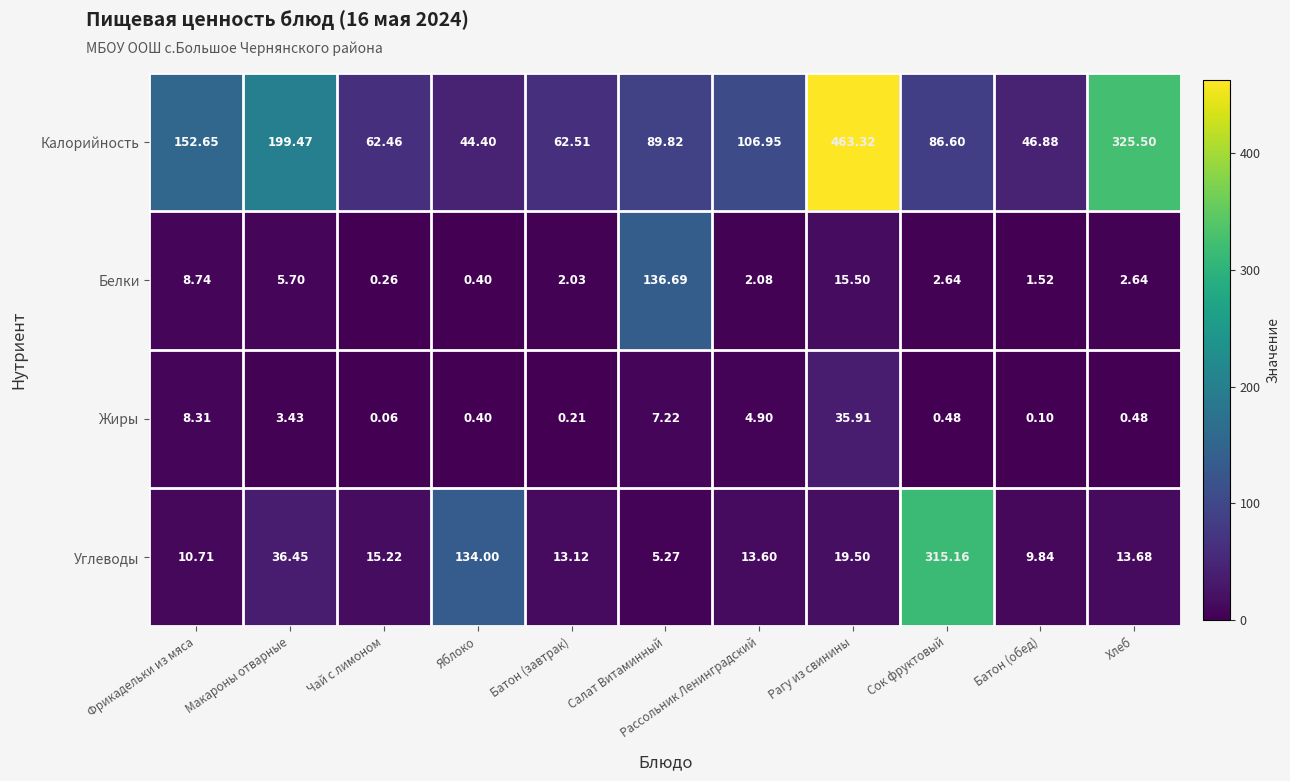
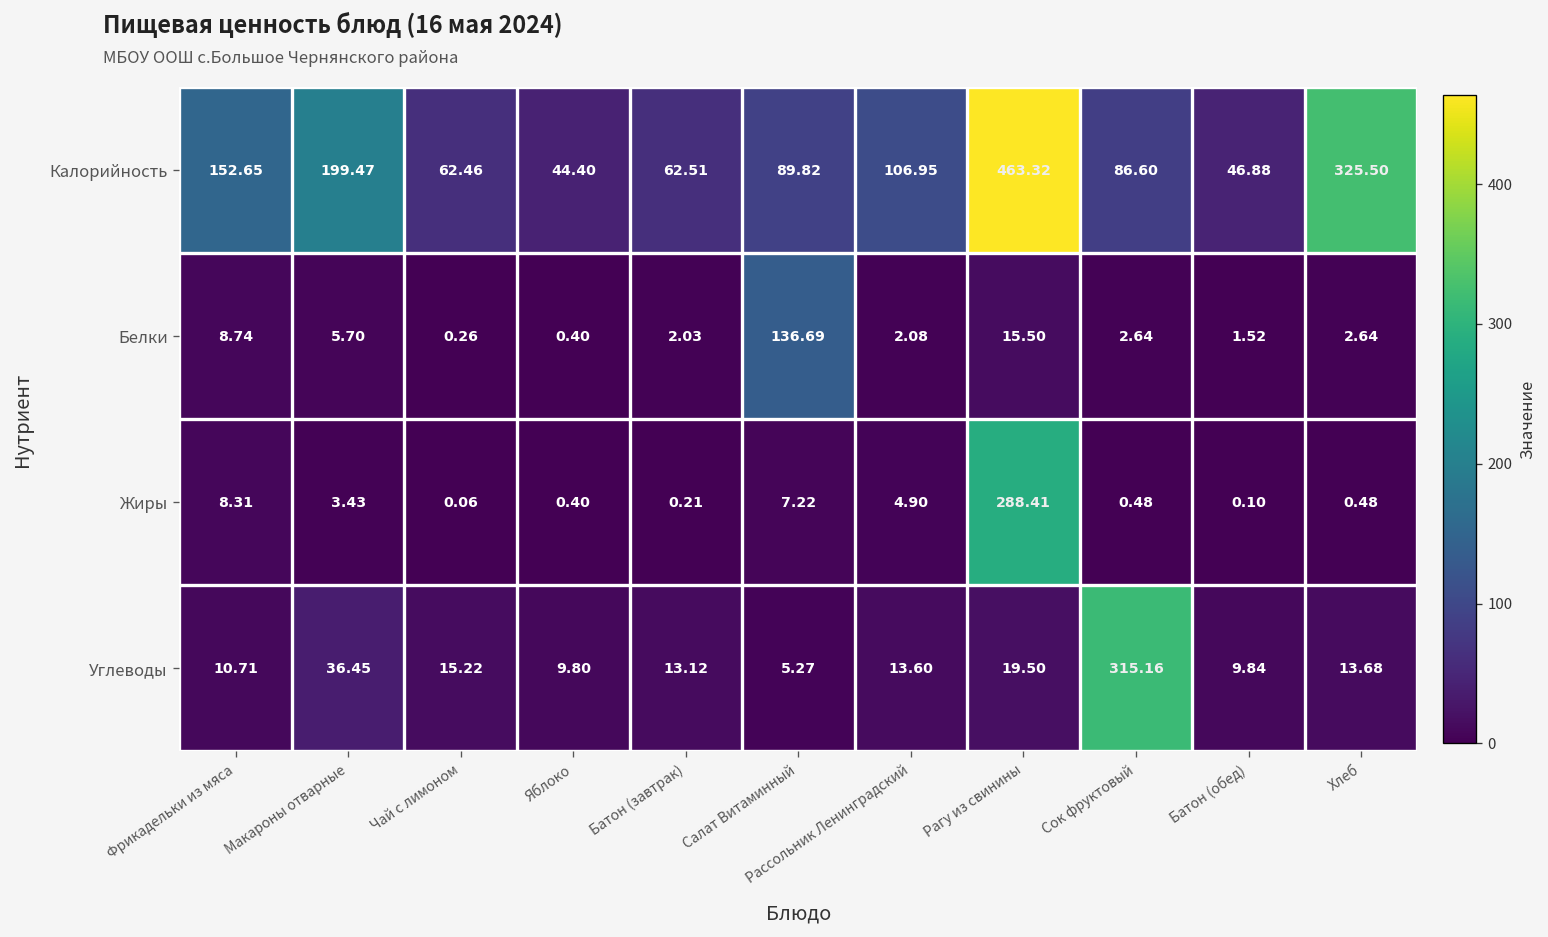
  {
    "Калорийность": {
      "Фрикадельки из мяса": 152.65,
      "Макароны отварные": 199.47,
      "Чай с лимоном": 62.46,
      "Яблоко": 44.40,
      "Батон (завтрак)": 62.51,
      "Салат Витаминный": 89.82,
      "Рассольник Ленинградский": 106.95,
      "Рагу из свинины": 463.32,
      "Сок фруктовый": 86.60,
      "Батон (обед)": 46.88,
      "Хлеб": 325.50
    },
    "Белки": {
      "Фрикадельки из мяса": 8.74,
      "Макароны отварные": 5.70,
      "Чай с лимоном": 0.26,
      "Яблоко": 0.40,
      "Батон (завтрак)": 2.03,
      "Салат Витаминный": 136.69,
      "Рассольник Ленинградский": 2.08,
      "Рагу из свинины": 15.50,
      "Сок фруктовый": 2.64,
      "Батон (обед)": 1.52,
      "Хлеб": 2.64
    },
    "Жиры": {
      "Фрикадельки из мяса": 8.31,
      "Макароны отварные": 3.43,
      "Чай с лимоном": 0.06,
      "Яблоко": 0.40,
      "Батон (завтрак)": 0.21,
      "Салат Витаминный": 7.22,
      "Рассольник Ленинградский": 4.90,
-     "Рагу из свинины": 35.91,
+     "Рагу из свинины": 288.41,
      "Сок фруктовый": 0.48,
      "Батон (обед)": 0.10,
      "Хлеб": 0.48
    },
    "Углеводы": {
      "Фрикадельки из мяса": 10.71,
      "Макароны отварные": 36.45,
      "Чай с лимоном": 15.22,
-     "Яблоко": 134.00,
+     "Яблоко": 9.80,
      "Батон (завтрак)": 13.12,
      "Салат Витаминный": 5.27,
      "Рассольник Ленинградский": 13.60,
      "Рагу из свинины": 19.50,
      "Сок фруктовый": 315.16,
      "Батон (обед)": 9.84,
      "Хлеб": 13.68
    }
  }
